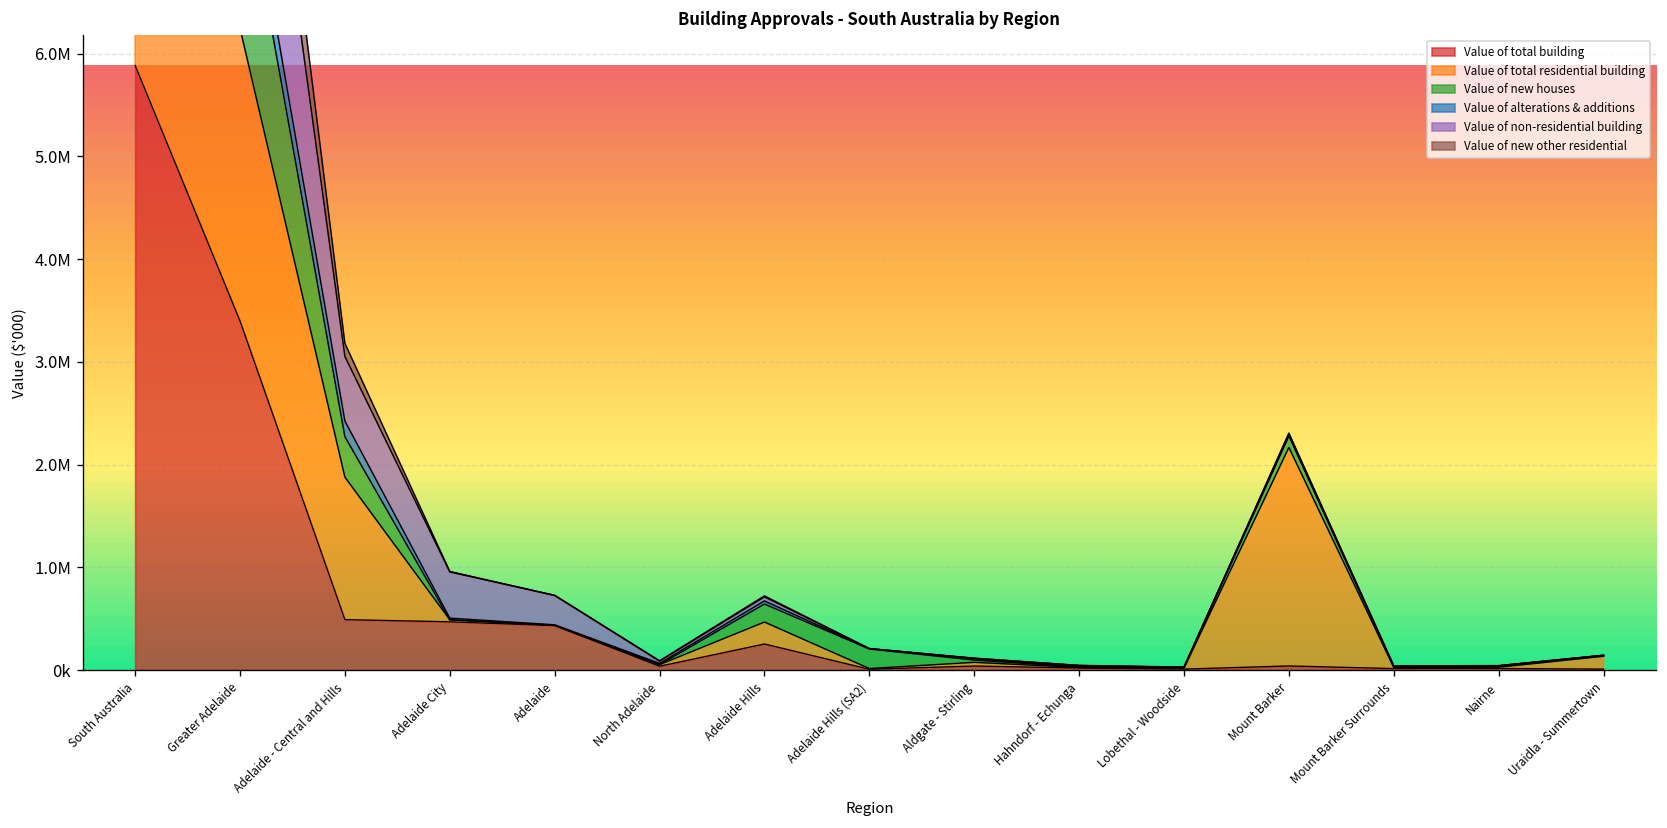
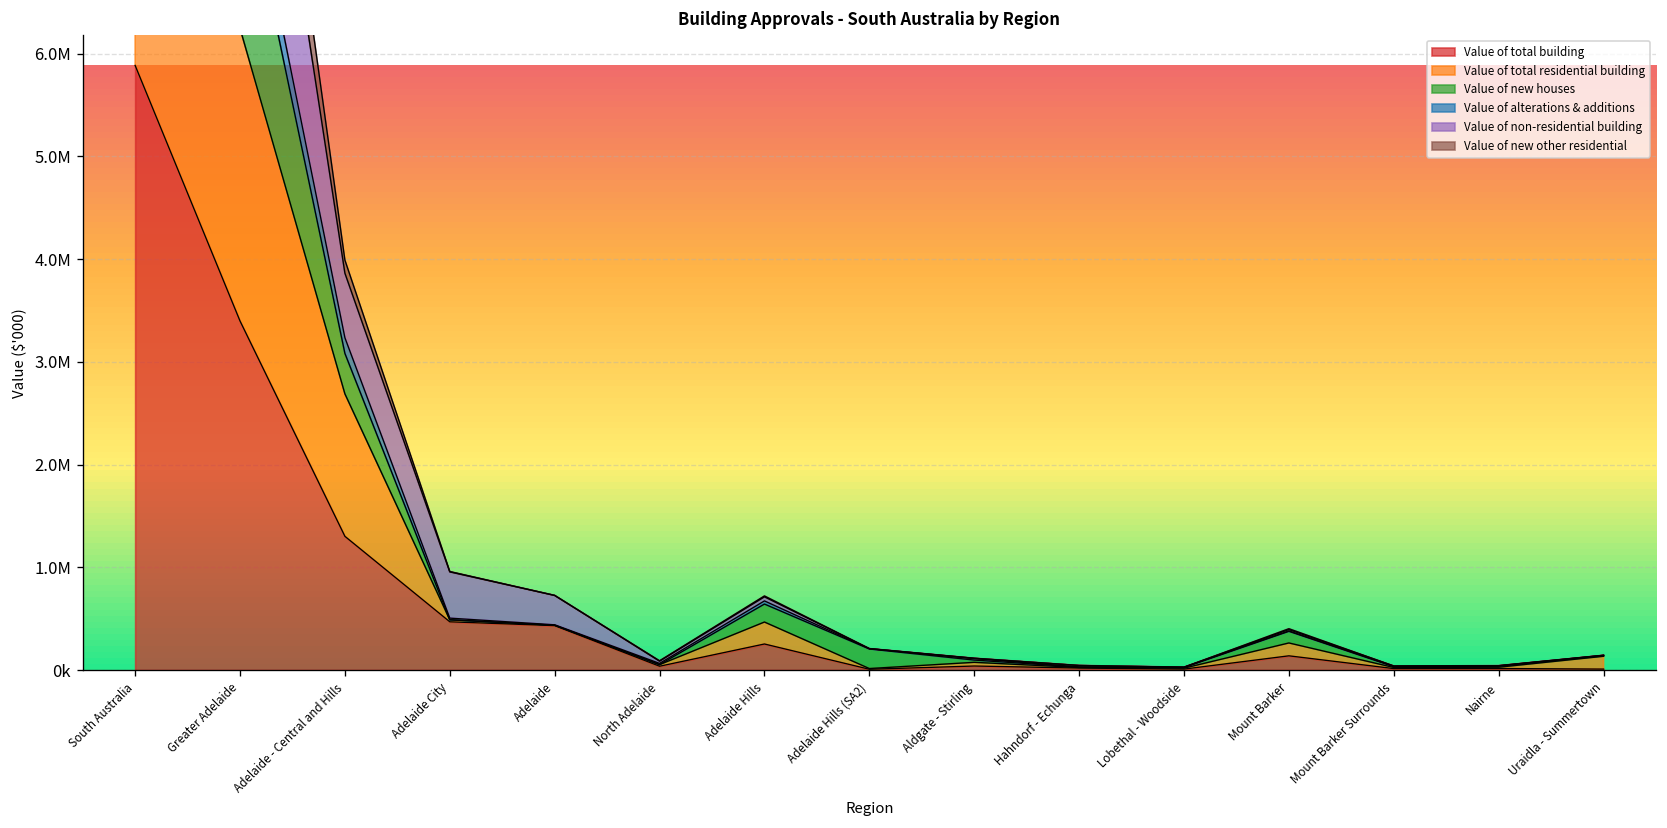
  {
    "Value of total building": {
      "South Australia": 5900000,
      "Greater Adelaide": 3400000,
-     "Adelaide - Central and Hills": 500000,
+     "Adelaide - Central and Hills": 1300000,
      "Adelaide Hills": 300000,
      "Aldgate - Stirling": 0,
-     "Mount Barker": 0,
+     "Mount Barker": 100000,
      "Uraidla - Summertown": 0
    },
    "Value of total residential building": {
      "Adelaide - Central and Hills": 1400000,
      "Adelaide Hills": 200000,
-     "Mount Barker": 2100000
+     "Mount Barker": 100000
    },
    "Value of new houses": {
      "Adelaide - Central and Hills": 400000,
      "Adelaide Hills": 200000
    },
    "Value of alterations & additions": {
      "Adelaide - Central and Hills": 200000,
      "Adelaide Hills": 0
    },
    "Value of non-residential building": {
      "Adelaide - Central and Hills": 600000
    },
    "Value of new other residential": {
      "Adelaide - Central and Hills": 100000
    }
  }
